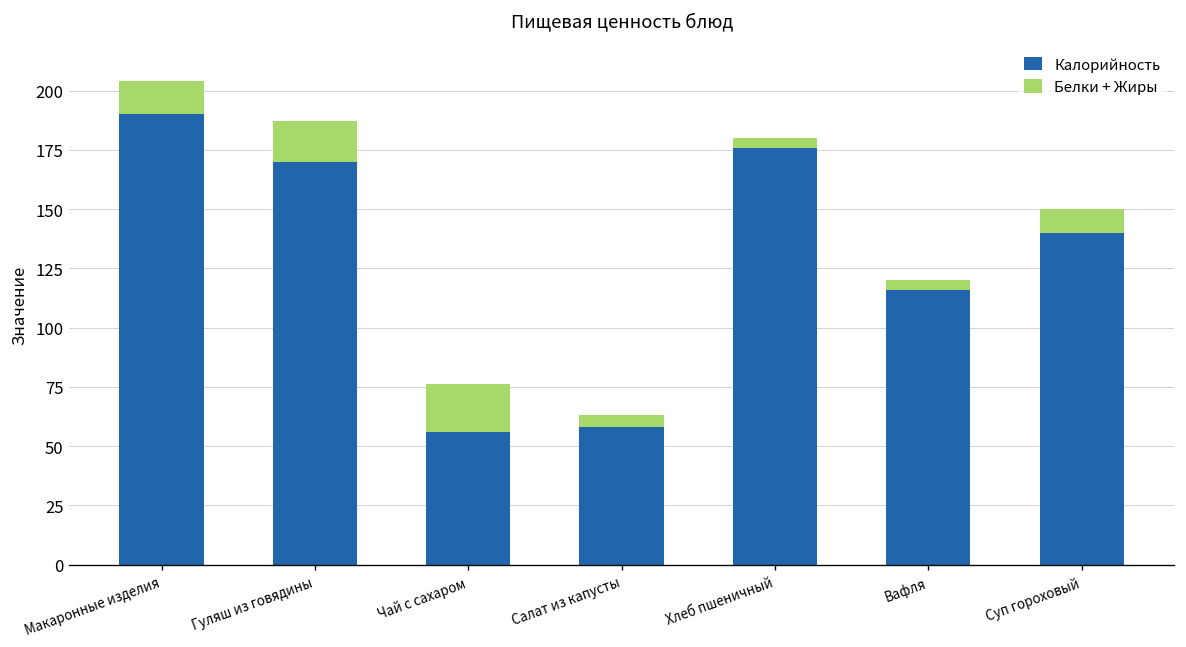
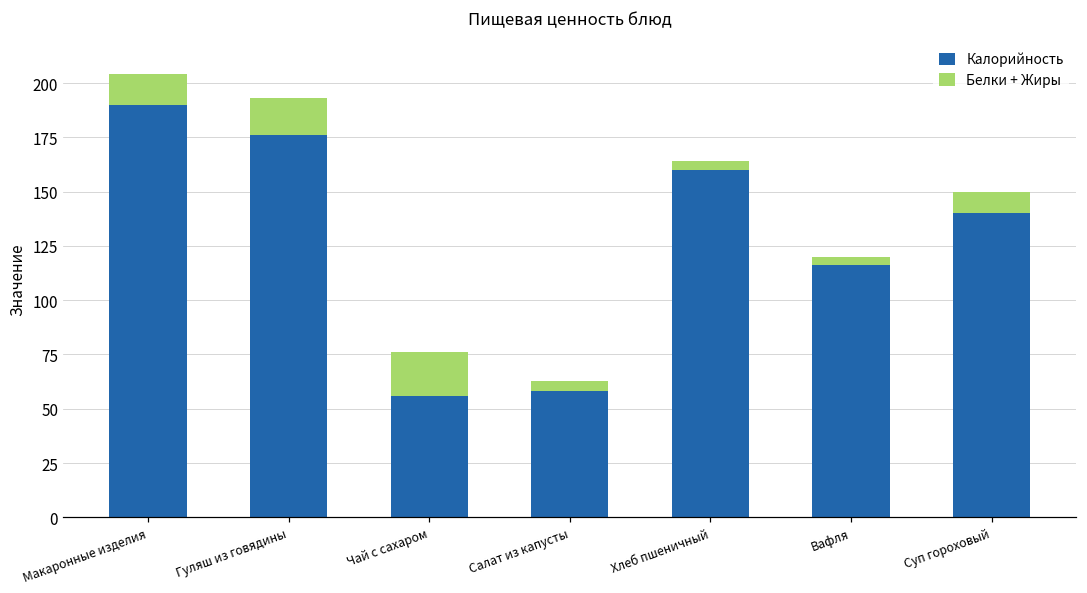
  {
    "Калорийность": {
      "Макаронные изделия": 190,
-     "Гуляш из говядины": 170,
+     "Гуляш из говядины": 176,
      "Чай с сахаром": 56,
      "Салат из капусты": 58,
-     "Хлеб пшеничный": 176,
+     "Хлеб пшеничный": 160,
      "Вафля": 116,
      "Суп гороховый": 140
    },
    "Белки + Жиры": {
      "Макаронные изделия": 14,
      "Гуляш из говядины": 17,
      "Чай с сахаром": 20,
      "Салат из капусты": 5,
      "Хлеб пшеничный": 4,
      "Вафля": 4,
      "Суп гороховый": 10
    }
  }
